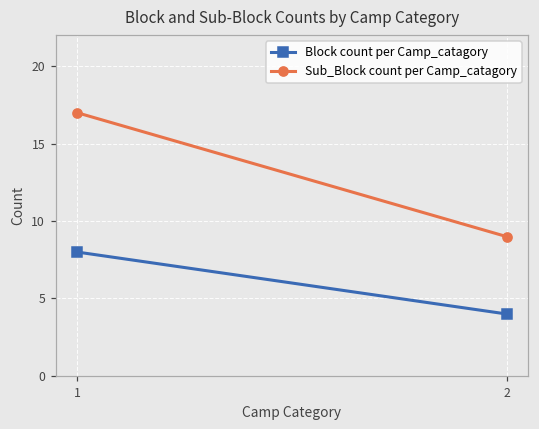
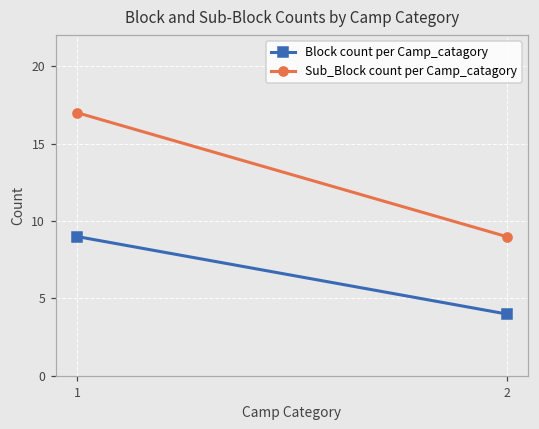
  {
    "Block count per Camp_catagory": {
-     "1": 8,
+     "1": 9,
      "2": 4
    },
    "Sub_Block count per Camp_catagory": {
      "1": 17,
      "2": 9
    }
  }
